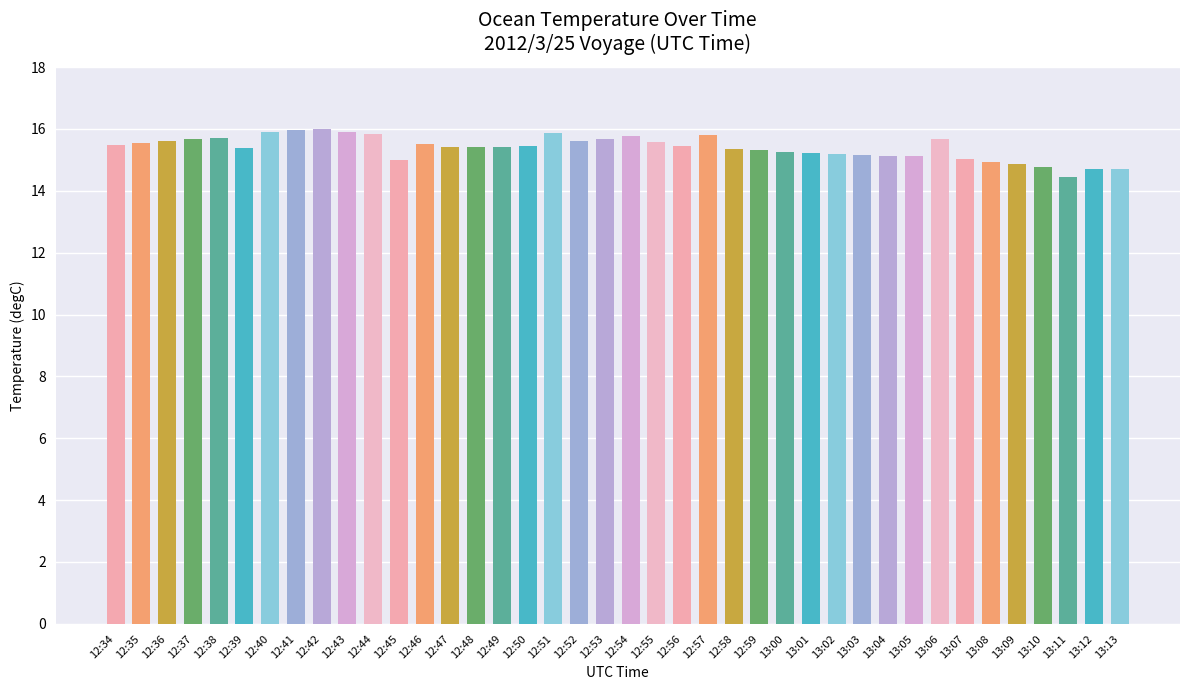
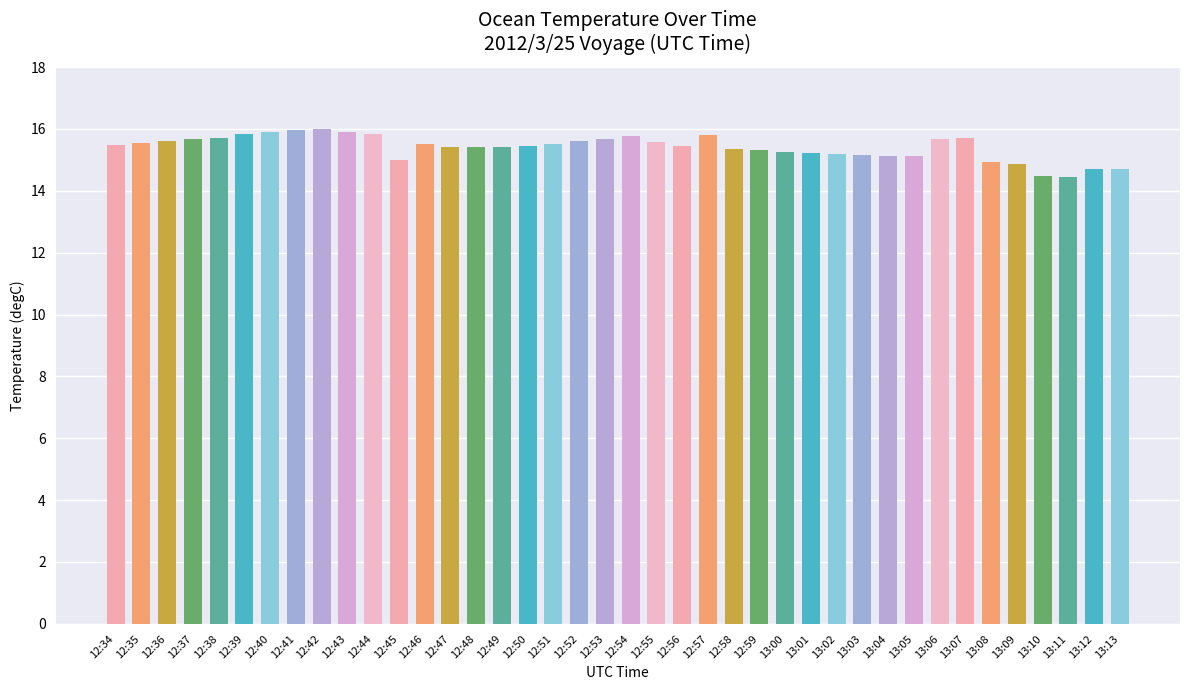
  {
    "12:34": 15.5,
    "12:35": 15.5,
    "12:36": 15.6,
    "12:37": 15.7,
    "12:38": 15.7,
-   "12:39": 15.4,
+   "12:39": 15.8,
    "12:40": 15.9,
    "12:41": 16.0,
    "12:42": 16.0,
    "12:43": 15.9,
    "12:44": 15.8,
    "12:45": 15.0,
    "12:46": 15.5,
    "12:47": 15.4,
    "12:48": 15.4,
    "12:49": 15.4,
    "12:50": 15.5,
-   "12:51": 15.9,
+   "12:51": 15.5,
    "12:52": 15.6,
    "12:53": 15.7,
    "12:54": 15.8,
    "12:55": 15.6,
    "12:56": 15.5,
    "12:57": 15.8,
    "12:58": 15.4,
    "12:59": 15.3,
    "13:00": 15.3,
    "13:01": 15.2,
    "13:02": 15.2,
    "13:03": 15.2,
    "13:04": 15.1,
    "13:05": 15.1,
    "13:06": 15.7,
-   "13:07": 15.0,
+   "13:07": 15.7,
    "13:08": 14.9,
    "13:09": 14.9,
-   "13:10": 14.8,
+   "13:10": 14.5,
    "13:11": 14.4,
    "13:12": 14.7,
    "13:13": 14.7
  }
